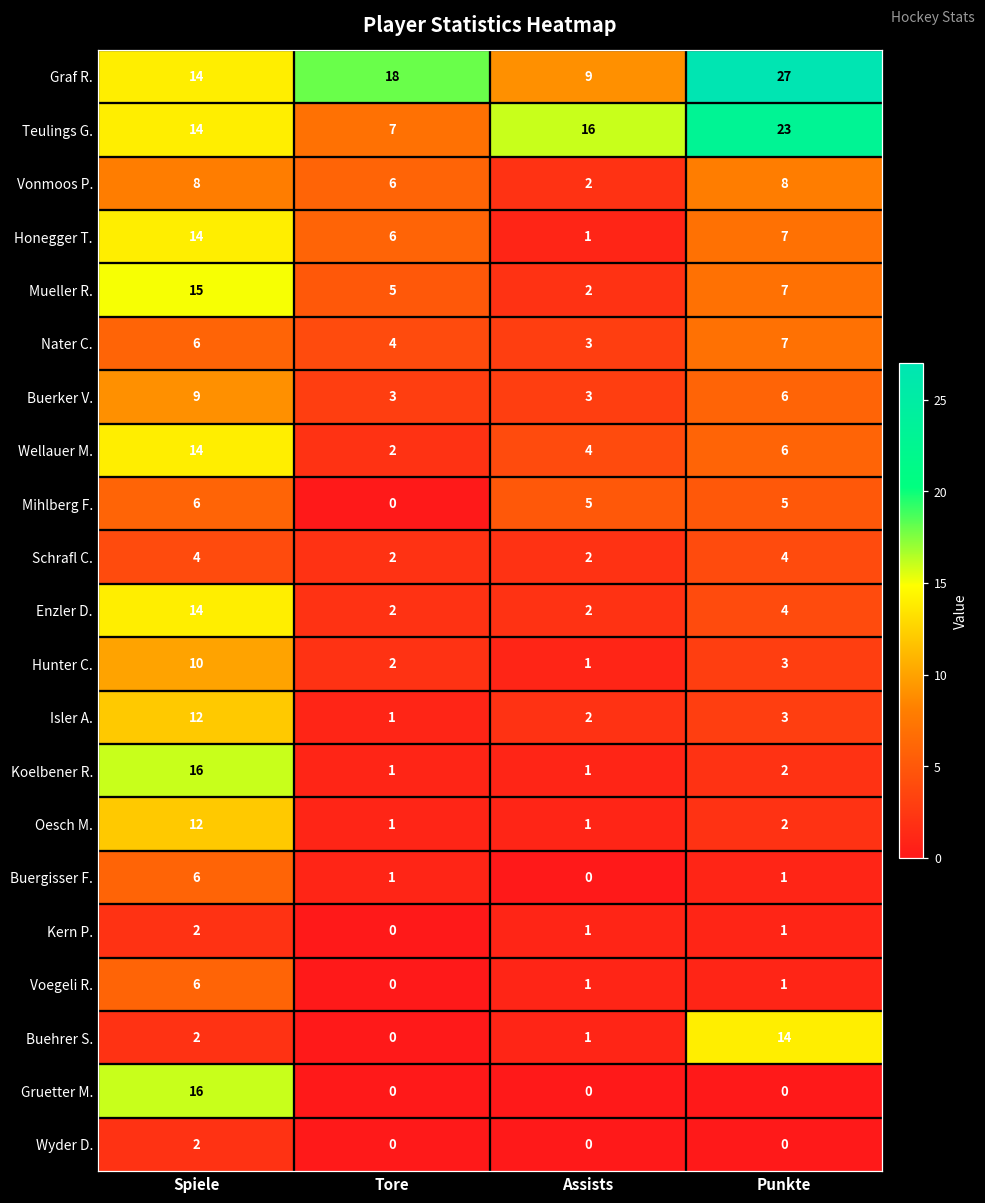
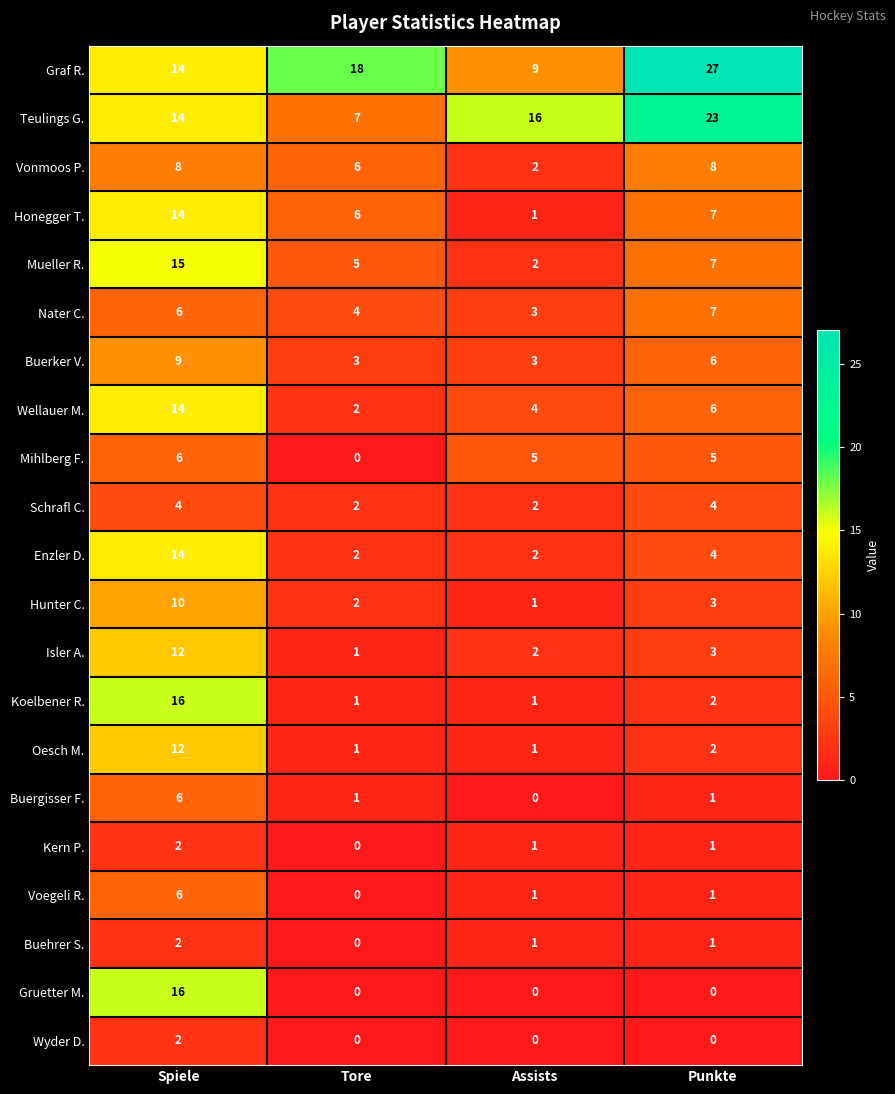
  {
    "Graf R.": {
      "Spiele": 14,
      "Tore": 18,
      "Assists": 9,
      "Punkte": 27
    },
    "Teulings G.": {
      "Spiele": 14,
      "Tore": 7,
      "Assists": 16,
      "Punkte": 23
    },
    "Vonmoos P.": {
      "Spiele": 8,
      "Tore": 6,
      "Assists": 2,
      "Punkte": 8
    },
    "Honegger T.": {
      "Spiele": 14,
      "Tore": 6,
      "Assists": 1,
      "Punkte": 7
    },
    "Mueller R.": {
      "Spiele": 15,
      "Tore": 5,
      "Assists": 2,
      "Punkte": 7
    },
    "Nater C.": {
      "Spiele": 6,
      "Tore": 4,
      "Assists": 3,
      "Punkte": 7
    },
    "Buerker V.": {
      "Spiele": 9,
      "Tore": 3,
      "Assists": 3,
      "Punkte": 6
    },
    "Wellauer M.": {
      "Spiele": 14,
      "Tore": 2,
      "Assists": 4,
      "Punkte": 6
    },
    "Mihlberg F.": {
      "Spiele": 6,
      "Tore": 0,
      "Assists": 5,
      "Punkte": 5
    },
    "Schrafl C.": {
      "Spiele": 4,
      "Tore": 2,
      "Assists": 2,
      "Punkte": 4
    },
    "Enzler D.": {
      "Spiele": 14,
      "Tore": 2,
      "Assists": 2,
      "Punkte": 4
    },
    "Hunter C.": {
      "Spiele": 10,
      "Tore": 2,
      "Assists": 1,
      "Punkte": 3
    },
    "Isler A.": {
      "Spiele": 12,
      "Tore": 1,
      "Assists": 2,
      "Punkte": 3
    },
    "Koelbener R.": {
      "Spiele": 16,
      "Tore": 1,
      "Assists": 1,
      "Punkte": 2
    },
    "Oesch M.": {
      "Spiele": 12,
      "Tore": 1,
      "Assists": 1,
      "Punkte": 2
    },
    "Buergisser F.": {
      "Spiele": 6,
      "Tore": 1,
      "Assists": 0,
      "Punkte": 1
    },
    "Kern P.": {
      "Spiele": 2,
      "Tore": 0,
      "Assists": 1,
      "Punkte": 1
    },
    "Voegeli R.": {
      "Spiele": 6,
      "Tore": 0,
      "Assists": 1,
      "Punkte": 1
    },
    "Buehrer S.": {
      "Spiele": 2,
      "Tore": 0,
      "Assists": 1,
-     "Punkte": 14
+     "Punkte": 1
    },
    "Gruetter M.": {
      "Spiele": 16,
      "Tore": 0,
      "Assists": 0,
      "Punkte": 0
    },
    "Wyder D.": {
      "Spiele": 2,
      "Tore": 0,
      "Assists": 0,
      "Punkte": 0
    }
  }
